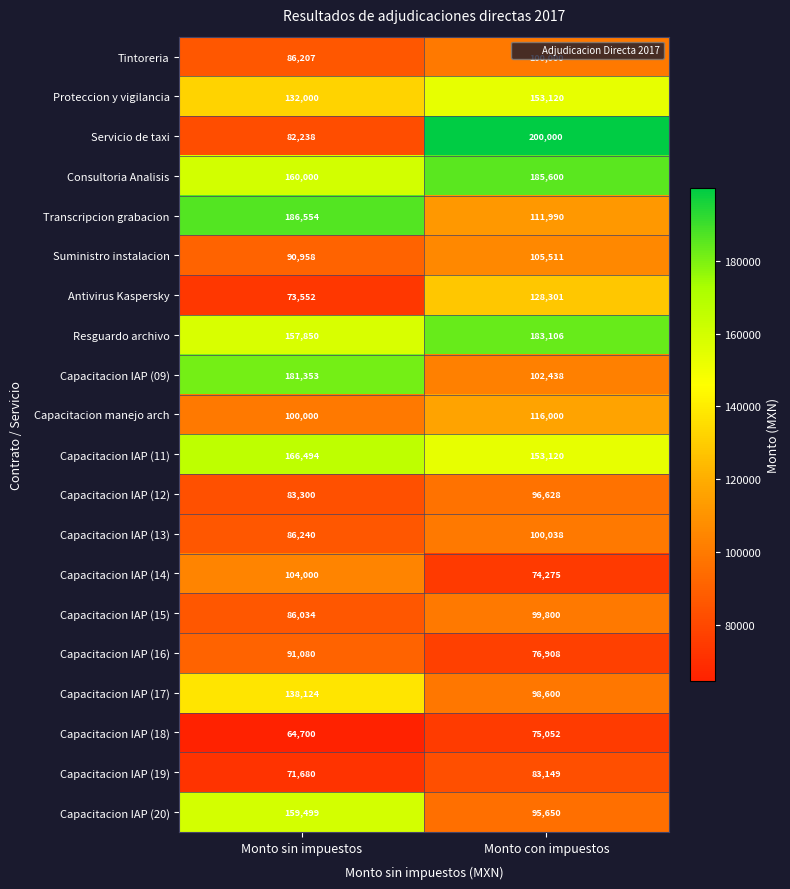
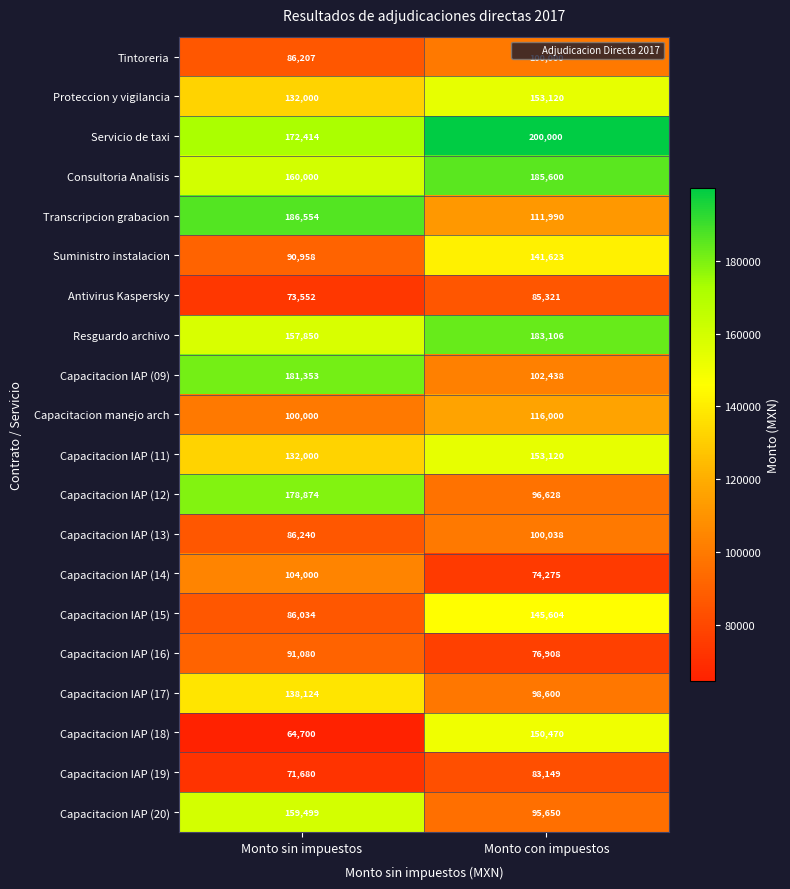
  {
    "Tintoreria": {
      "Monto sin impuestos": "86,207"
    },
    "Proteccion y vigilancia": {
      "Monto sin impuestos": "132,000",
      "Monto con impuestos": "153,120"
    },
    "Servicio de taxi": {
-     "Monto sin impuestos": "82,238",
+     "Monto sin impuestos": "172,414",
      "Monto con impuestos": "200,000"
    },
    "Consultoria Analisis": {
      "Monto sin impuestos": "160,000",
      "Monto con impuestos": "185,600"
    },
    "Transcripcion grabacion": {
      "Monto sin impuestos": "186,554",
      "Monto con impuestos": "111,990"
    },
    "Suministro instalacion": {
      "Monto sin impuestos": "90,958",
-     "Monto con impuestos": "105,511"
+     "Monto con impuestos": "141,623"
    },
    "Antivirus Kaspersky": {
      "Monto sin impuestos": "73,552",
-     "Monto con impuestos": "128,301"
+     "Monto con impuestos": "85,321"
    },
    "Resguardo archivo": {
      "Monto sin impuestos": "157,850",
      "Monto con impuestos": "183,106"
    },
    "Capacitacion IAP (09)": {
      "Monto sin impuestos": "181,353",
      "Monto con impuestos": "102,438"
    },
    "Capacitacion manejo arch": {
      "Monto sin impuestos": "100,000",
      "Monto con impuestos": "116,000"
    },
    "Capacitacion IAP (11)": {
-     "Monto sin impuestos": "166,494",
+     "Monto sin impuestos": "132,000",
      "Monto con impuestos": "153,120"
    },
    "Capacitacion IAP (12)": {
-     "Monto sin impuestos": "83,300",
+     "Monto sin impuestos": "178,874",
      "Monto con impuestos": "96,628"
    },
    "Capacitacion IAP (13)": {
      "Monto sin impuestos": "86,240",
      "Monto con impuestos": "100,038"
    },
    "Capacitacion IAP (14)": {
      "Monto sin impuestos": "104,000",
      "Monto con impuestos": "74,275"
    },
    "Capacitacion IAP (15)": {
      "Monto sin impuestos": "86,034",
-     "Monto con impuestos": "99,800"
+     "Monto con impuestos": "145,604"
    },
    "Capacitacion IAP (16)": {
      "Monto sin impuestos": "91,080",
      "Monto con impuestos": "76,908"
    },
    "Capacitacion IAP (17)": {
      "Monto sin impuestos": "138,124",
      "Monto con impuestos": "98,600"
    },
    "Capacitacion IAP (18)": {
      "Monto sin impuestos": "64,700",
-     "Monto con impuestos": "75,052"
+     "Monto con impuestos": "150,470"
    },
    "Capacitacion IAP (19)": {
      "Monto sin impuestos": "71,680",
      "Monto con impuestos": "83,149"
    },
    "Capacitacion IAP (20)": {
      "Monto sin impuestos": "159,499",
      "Monto con impuestos": "95,650"
    }
  }
